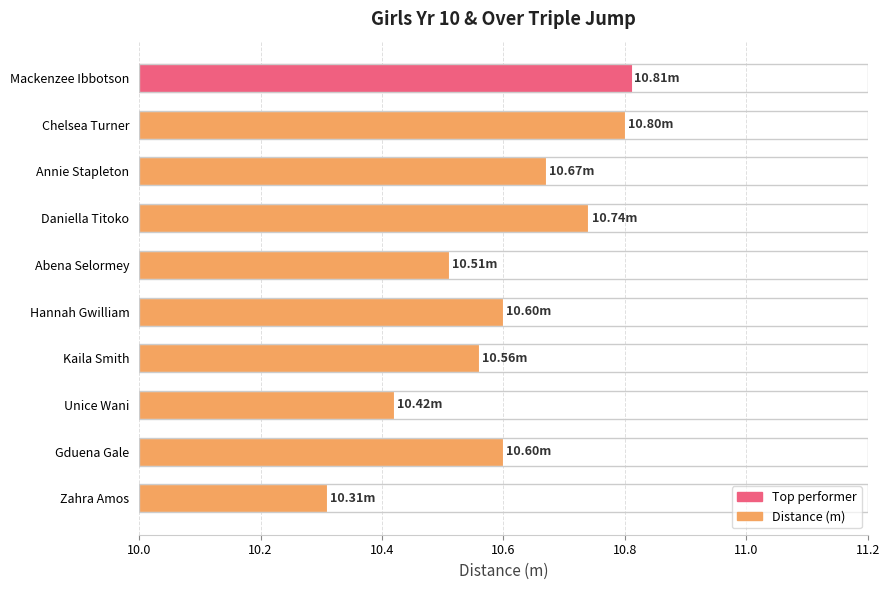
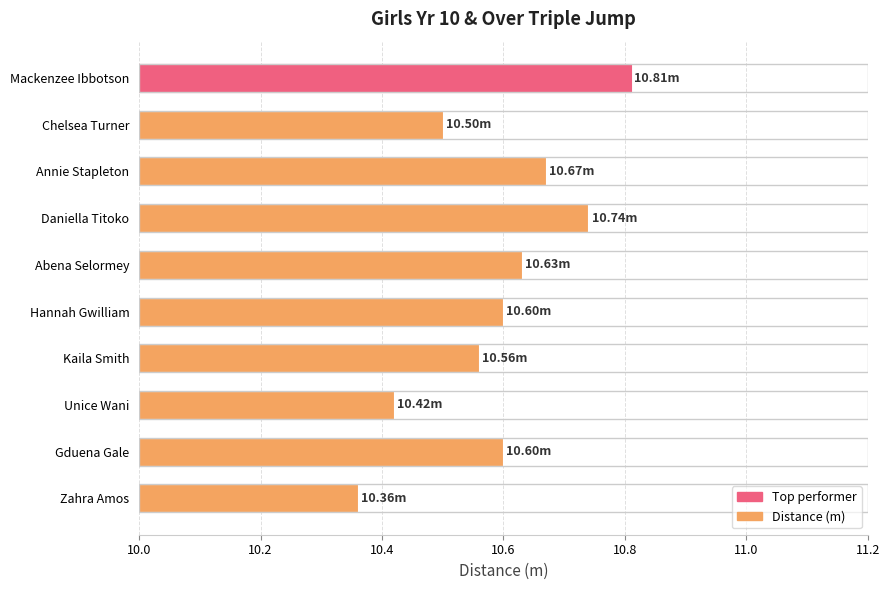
  {
    "Mackenzee Ibbotson": "10.81m",
-   "Chelsea Turner": "10.80m",
+   "Chelsea Turner": "10.50m",
    "Annie Stapleton": "10.67m",
    "Daniella Titoko": "10.74m",
-   "Abena Selormey": "10.51m",
+   "Abena Selormey": "10.63m",
    "Hannah Gwilliam": "10.60m",
    "Kaila Smith": "10.56m",
    "Unice Wani": "10.42m",
    "Gduena Gale": "10.60m",
-   "Zahra Amos": "10.31m"
+   "Zahra Amos": "10.36m"
  }
